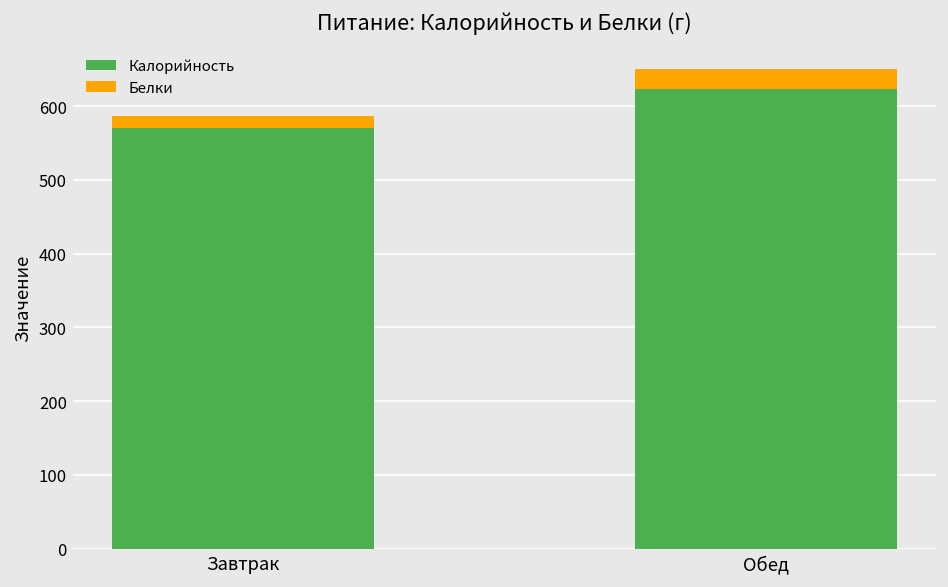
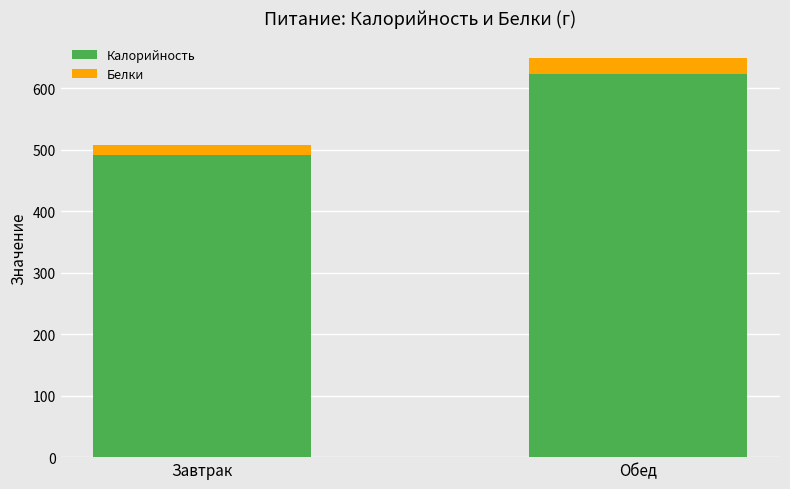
  {
    "Калорийность": {
-     "Завтрак": 570,
+     "Завтрак": 490,
      "Обед": 620
    },
    "Белки": {
      "Завтрак": 20,
      "Обед": 30
    }
  }
